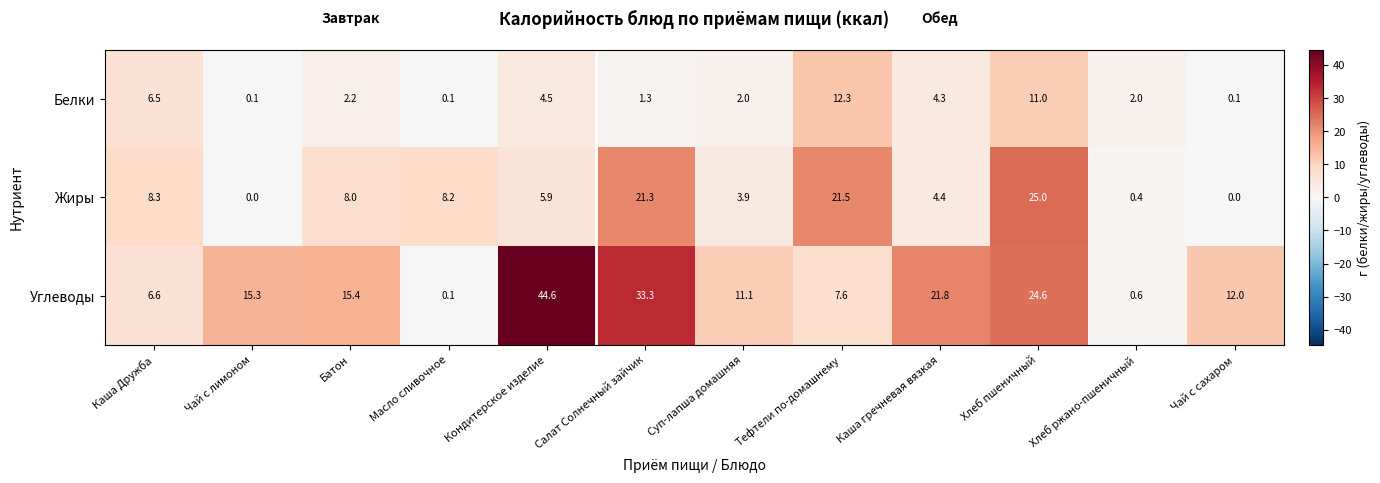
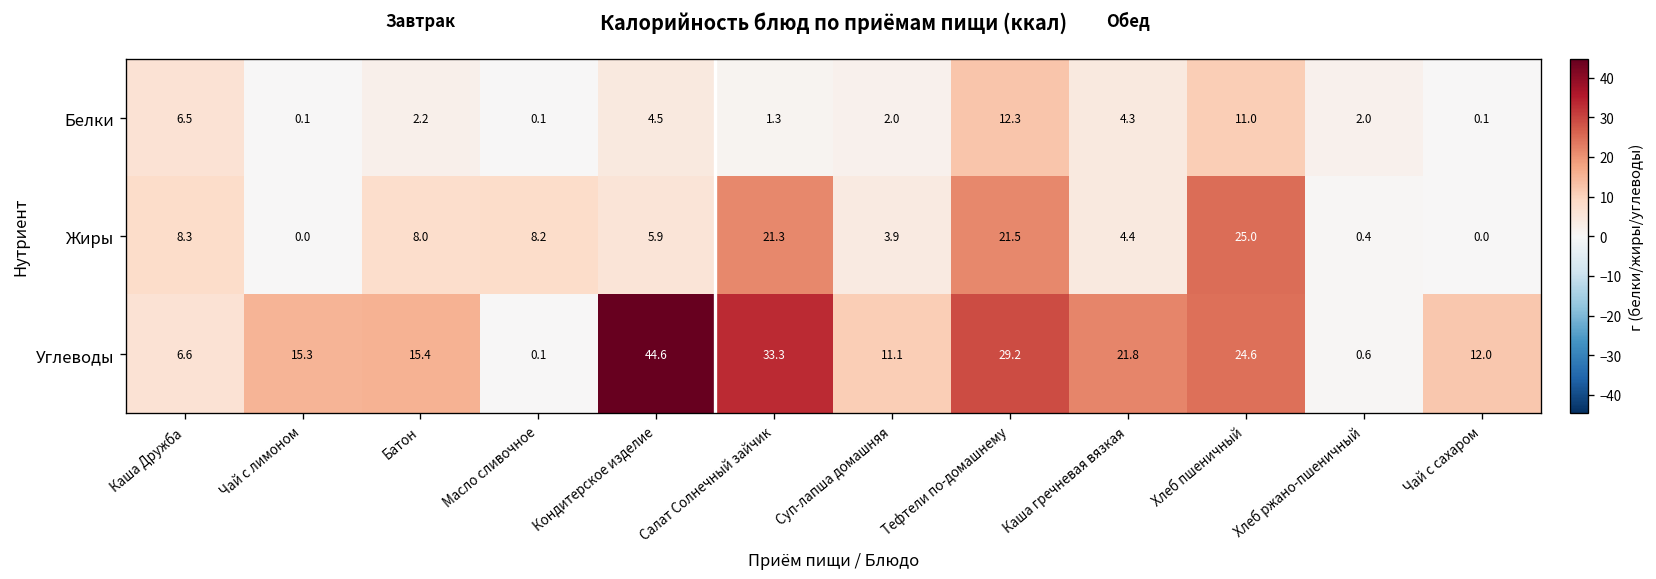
  {
    "Белки": {
      "Каша Дружба": 6.5,
      "Чай с лимоном": 0.1,
      "Батон": 2.2,
      "Масло сливочное": 0.1,
      "Кондитерское изделие": 4.5,
      "Салат Солнечный зайчик": 1.3,
      "Суп-лапша домашняя": 2.0,
      "Тефтели по-домашнему": 12.3,
      "Каша гречневая вязкая": 4.3,
      "Хлеб пшеничный": 11.0,
      "Хлеб ржано-пшеничный": 2.0,
      "Чай с сахаром": 0.1
    },
    "Жиры": {
      "Каша Дружба": 8.3,
      "Чай с лимоном": 0.0,
      "Батон": 8.0,
      "Масло сливочное": 8.2,
      "Кондитерское изделие": 5.9,
      "Салат Солнечный зайчик": 21.3,
      "Суп-лапша домашняя": 3.9,
      "Тефтели по-домашнему": 21.5,
      "Каша гречневая вязкая": 4.4,
      "Хлеб пшеничный": 25.0,
      "Хлеб ржано-пшеничный": 0.4,
      "Чай с сахаром": 0.0
    },
    "Углеводы": {
      "Каша Дружба": 6.6,
      "Чай с лимоном": 15.3,
      "Батон": 15.4,
      "Масло сливочное": 0.1,
      "Кондитерское изделие": 44.6,
      "Салат Солнечный зайчик": 33.3,
      "Суп-лапша домашняя": 11.1,
-     "Тефтели по-домашнему": 7.6,
+     "Тефтели по-домашнему": 29.2,
      "Каша гречневая вязкая": 21.8,
      "Хлеб пшеничный": 24.6,
      "Хлеб ржано-пшеничный": 0.6,
      "Чай с сахаром": 12.0
    }
  }
